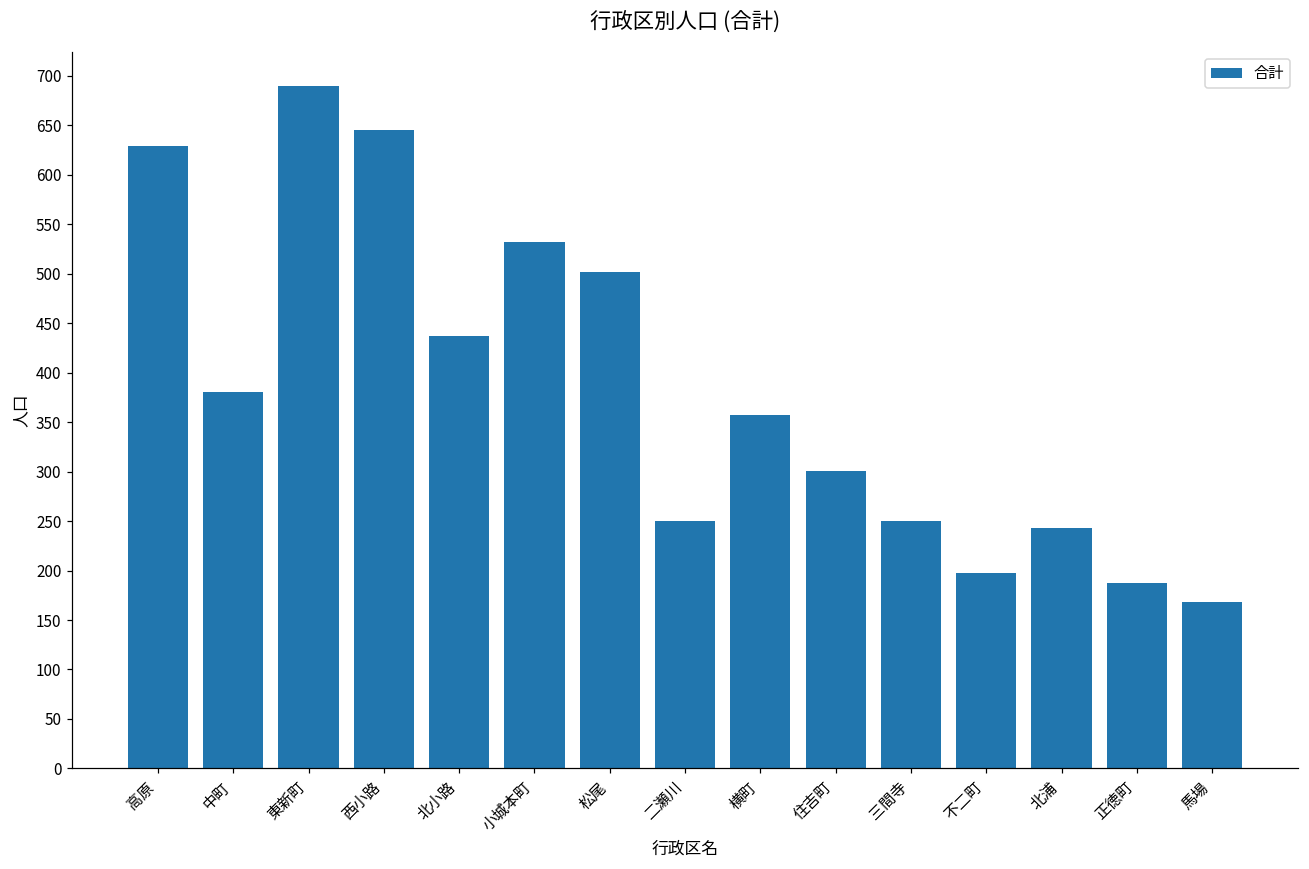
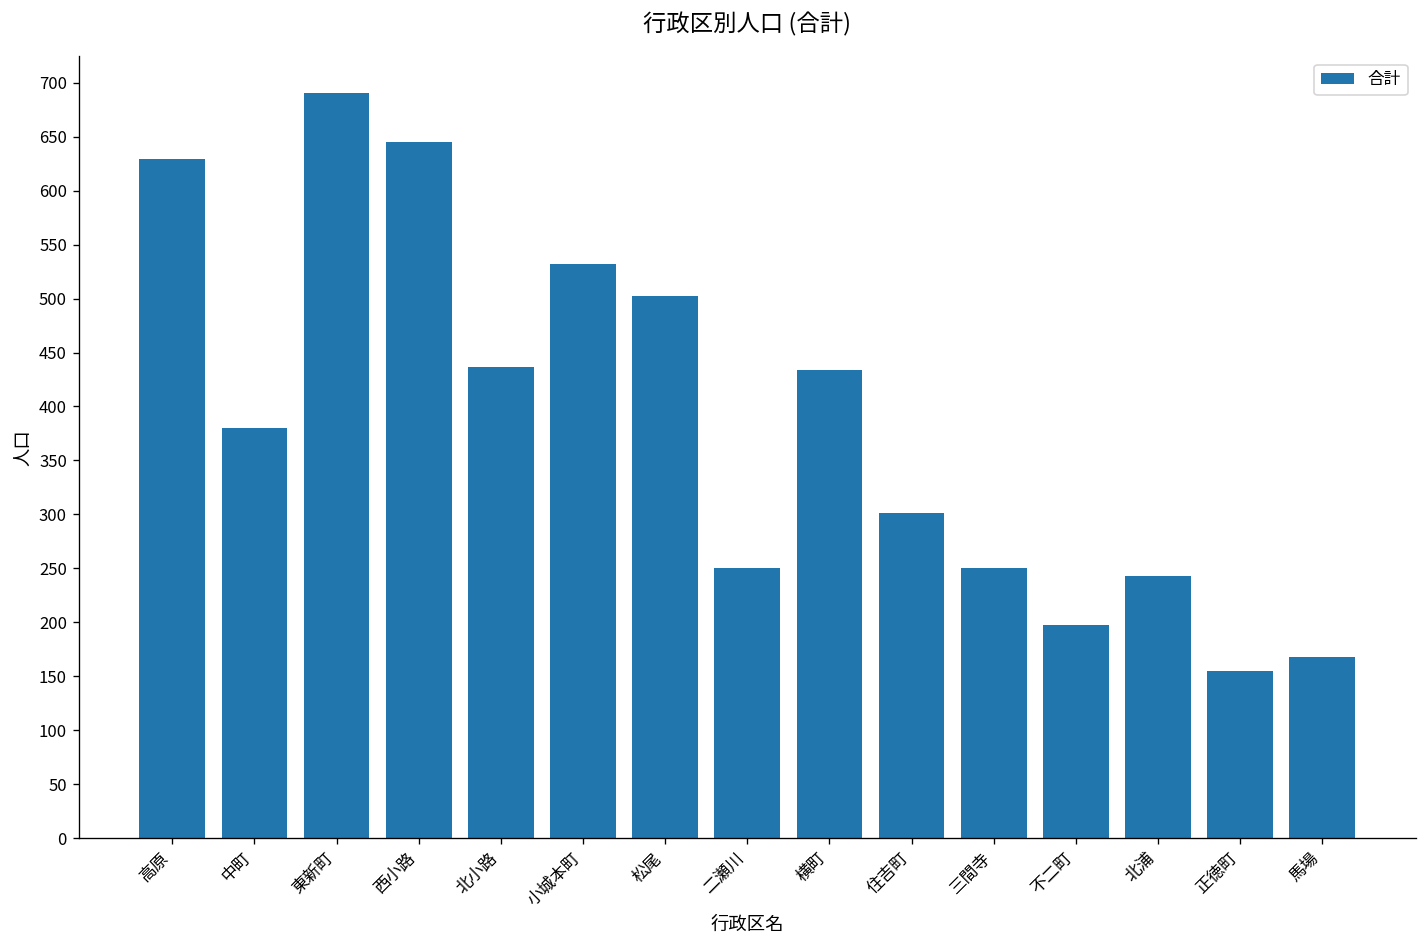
  {
    "高原": 630,
    "中町": 380,
    "東新町": 690,
    "西小路": 650,
    "北小路": 440,
    "小城本町": 530,
    "松尾": 500,
    "二瀬川": 250,
-   "横町": 360,
+   "横町": 430,
    "住吉町": 300,
    "三間寺": 250,
    "不二町": 200,
    "北浦": 240,
-   "正徳町": 190,
+   "正徳町": 160,
    "馬場": 170
  }
